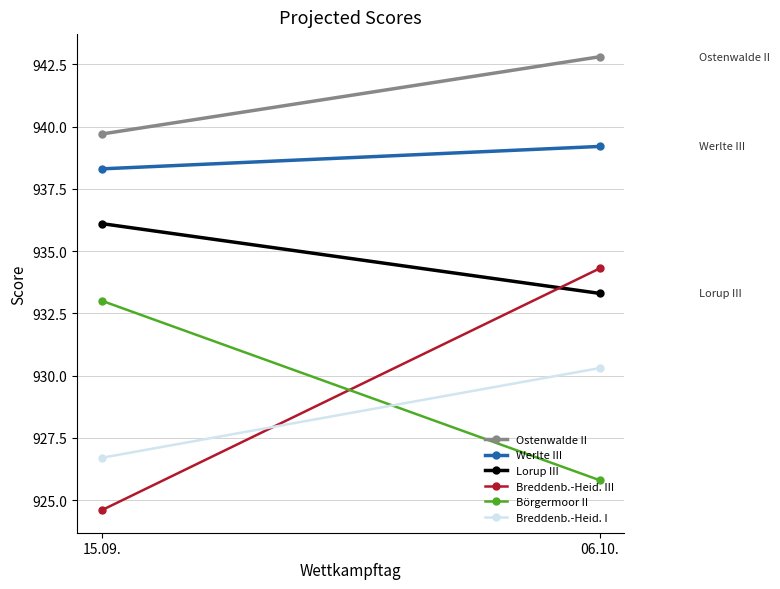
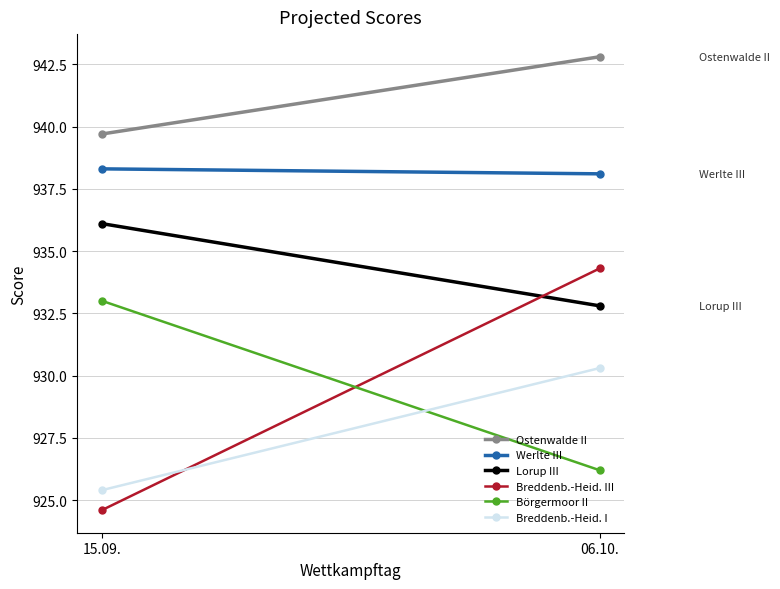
  {
    "Ostenwalde II": {
      "15.09.": 939.7,
      "06.10.": 942.8
    },
    "Werlte III": {
      "15.09.": 938.3,
-     "06.10.": 939.2
+     "06.10.": 938.1
    },
    "Lorup III": {
      "15.09.": 936.1,
-     "06.10.": 933.3
+     "06.10.": 932.8
    },
    "Breddenb.-Heid. III": {
      "15.09.": 924.6,
      "06.10.": 934.3
    },
    "Börgermoor II": {
      "15.09.": 933.0,
-     "06.10.": 925.8
+     "06.10.": 926.2
    },
    "Breddenb.-Heid. I": {
-     "15.09.": 926.7,
+     "15.09.": 925.4,
      "06.10.": 930.3
    }
  }
